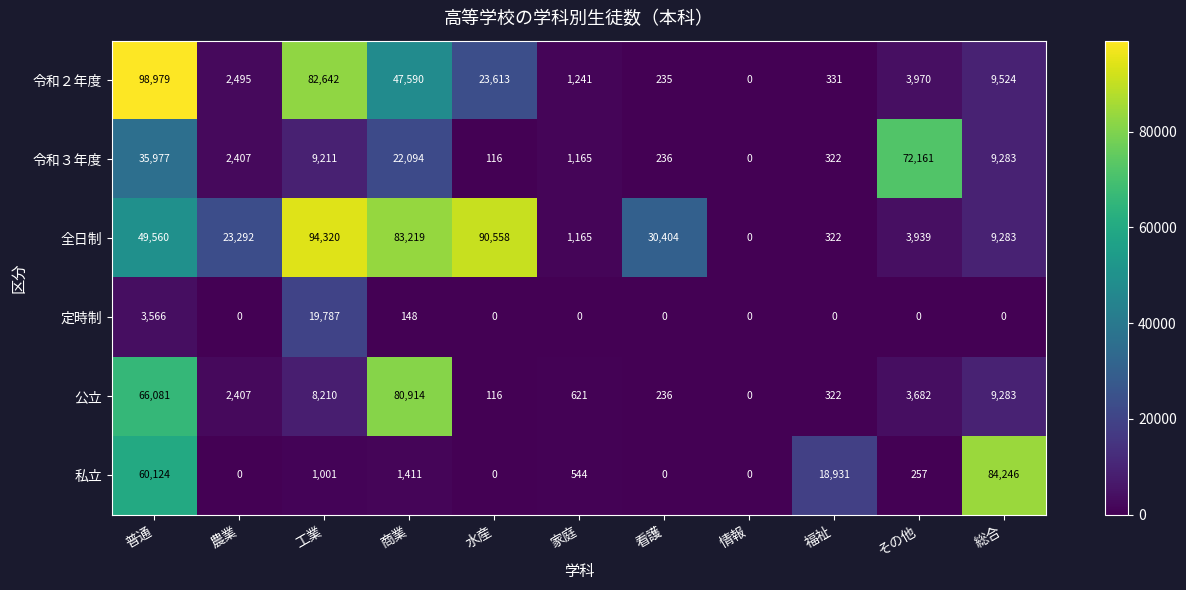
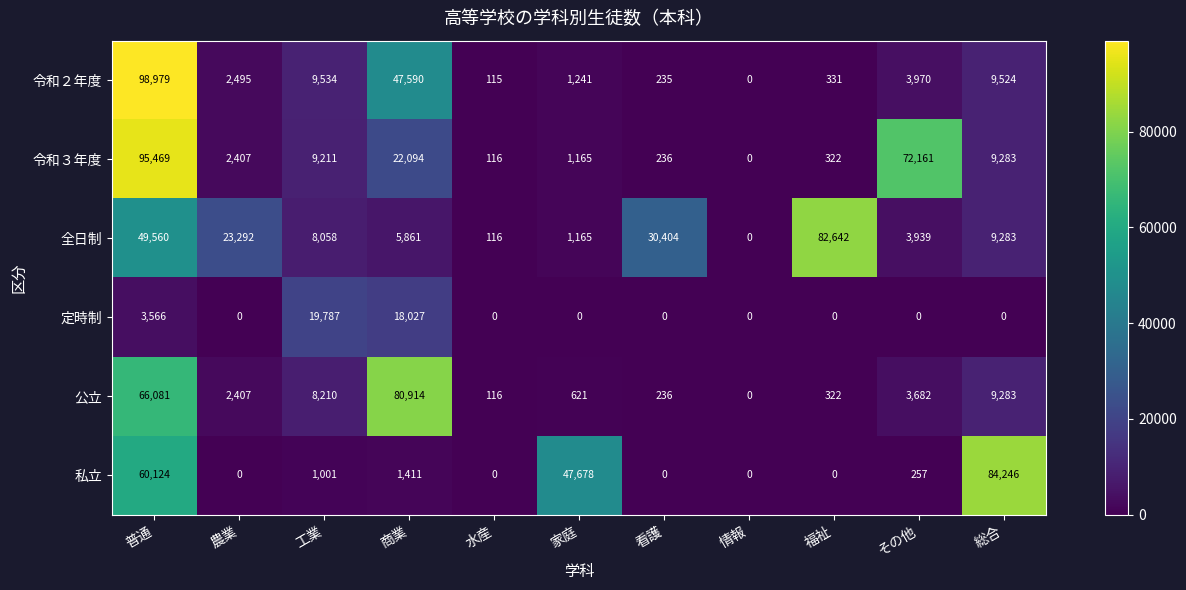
  {
    "令和２年度": {
      "普通": "98,979",
      "農業": "2,495",
-     "工業": "82,642",
+     "工業": "9,534",
      "商業": "47,590",
-     "水産": "23,613",
+     "水産": "115",
      "家庭": "1,241",
      "看護": "235",
      "情報": "0",
      "福祉": "331",
      "その他": "3,970",
      "総合": "9,524"
    },
    "令和３年度": {
-     "普通": "35,977",
+     "普通": "95,469",
      "農業": "2,407",
      "工業": "9,211",
      "商業": "22,094",
      "水産": "116",
      "家庭": "1,165",
      "看護": "236",
      "情報": "0",
      "福祉": "322",
      "その他": "72,161",
      "総合": "9,283"
    },
    "全日制": {
      "普通": "49,560",
      "農業": "23,292",
-     "工業": "94,320",
-     "商業": "83,219",
-     "水産": "90,558",
+     "工業": "8,058",
+     "商業": "5,861",
+     "水産": "116",
      "家庭": "1,165",
      "看護": "30,404",
      "情報": "0",
-     "福祉": "322",
+     "福祉": "82,642",
      "その他": "3,939",
      "総合": "9,283"
    },
    "定時制": {
      "普通": "3,566",
      "農業": "0",
      "工業": "19,787",
-     "商業": "148",
+     "商業": "18,027",
      "水産": "0",
      "家庭": "0",
      "看護": "0",
      "情報": "0",
      "福祉": "0",
      "その他": "0",
      "総合": "0"
    },
    "公立": {
      "普通": "66,081",
      "農業": "2,407",
      "工業": "8,210",
      "商業": "80,914",
      "水産": "116",
      "家庭": "621",
      "看護": "236",
      "情報": "0",
      "福祉": "322",
      "その他": "3,682",
      "総合": "9,283"
    },
    "私立": {
      "普通": "60,124",
      "農業": "0",
      "工業": "1,001",
      "商業": "1,411",
      "水産": "0",
-     "家庭": "544",
+     "家庭": "47,678",
      "看護": "0",
      "情報": "0",
-     "福祉": "18,931",
+     "福祉": "0",
      "その他": "257",
      "総合": "84,246"
    }
  }
